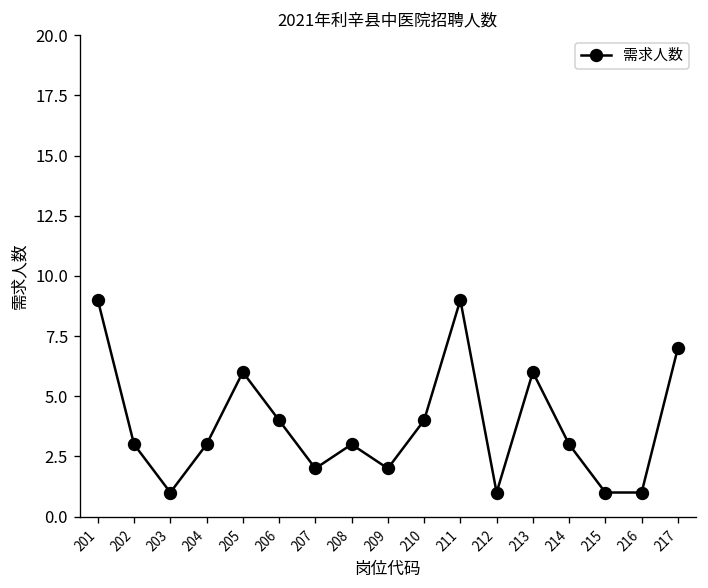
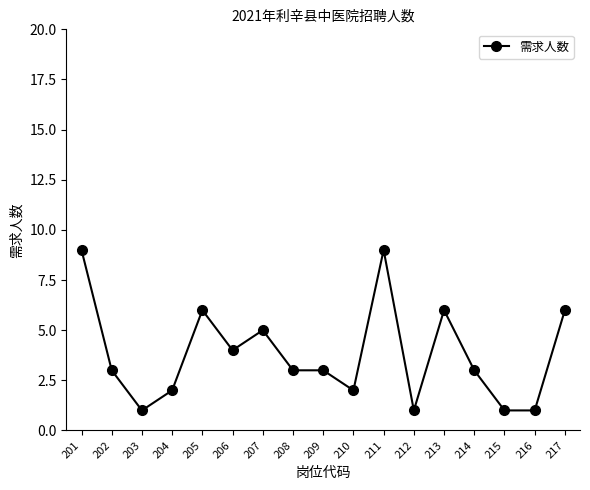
  {
    "201": 9,
    "202": 3,
    "203": 1,
-   "204": 3,
+   "204": 2,
    "205": 6,
    "206": 4,
-   "207": 2,
+   "207": 5,
    "208": 3,
-   "209": 2,
-   "210": 4,
+   "209": 3,
+   "210": 2,
    "211": 9,
    "212": 1,
    "213": 6,
    "214": 3,
    "215": 1,
    "216": 1,
-   "217": 7
+   "217": 6
  }
